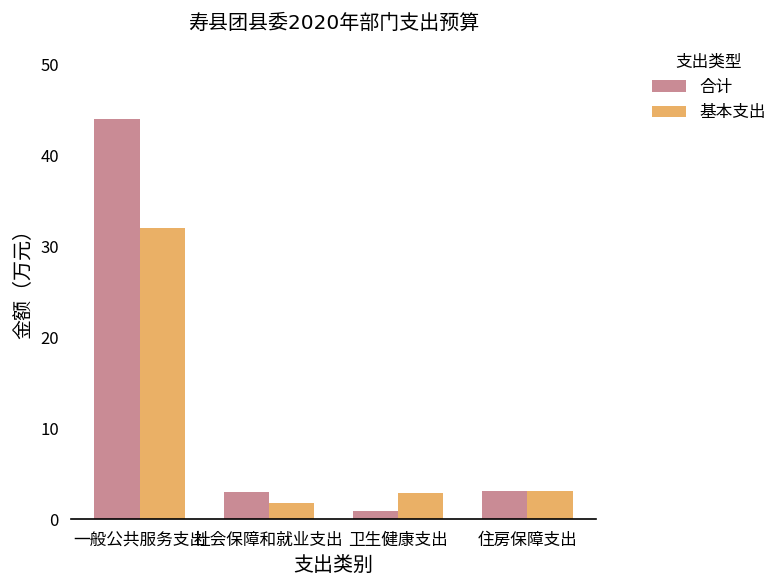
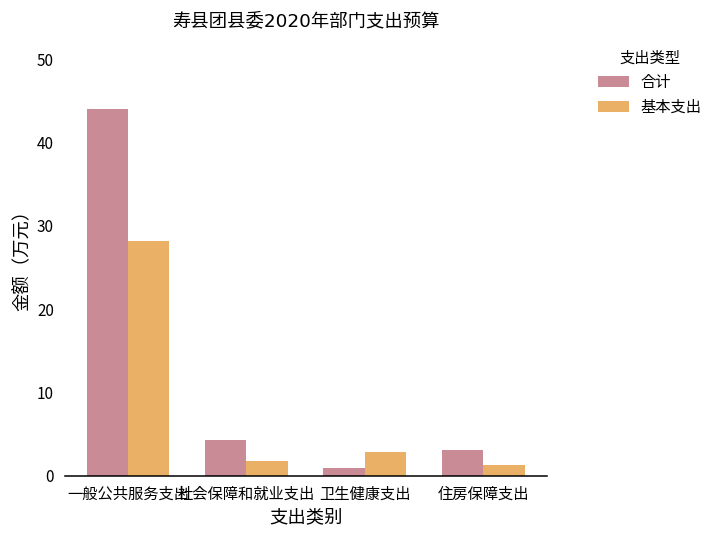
  {
    "合计": {
      "一般公共服务支出": 44,
-     "社会保障和就业支出": 3,
+     "社会保障和就业支出": 4,
      "卫生健康支出": 1,
      "住房保障支出": 3
    },
    "基本支出": {
-     "一般公共服务支出": 32,
+     "一般公共服务支出": 28,
      "社会保障和就业支出": 2,
      "卫生健康支出": 3,
-     "住房保障支出": 3
+     "住房保障支出": 1
    }
  }
